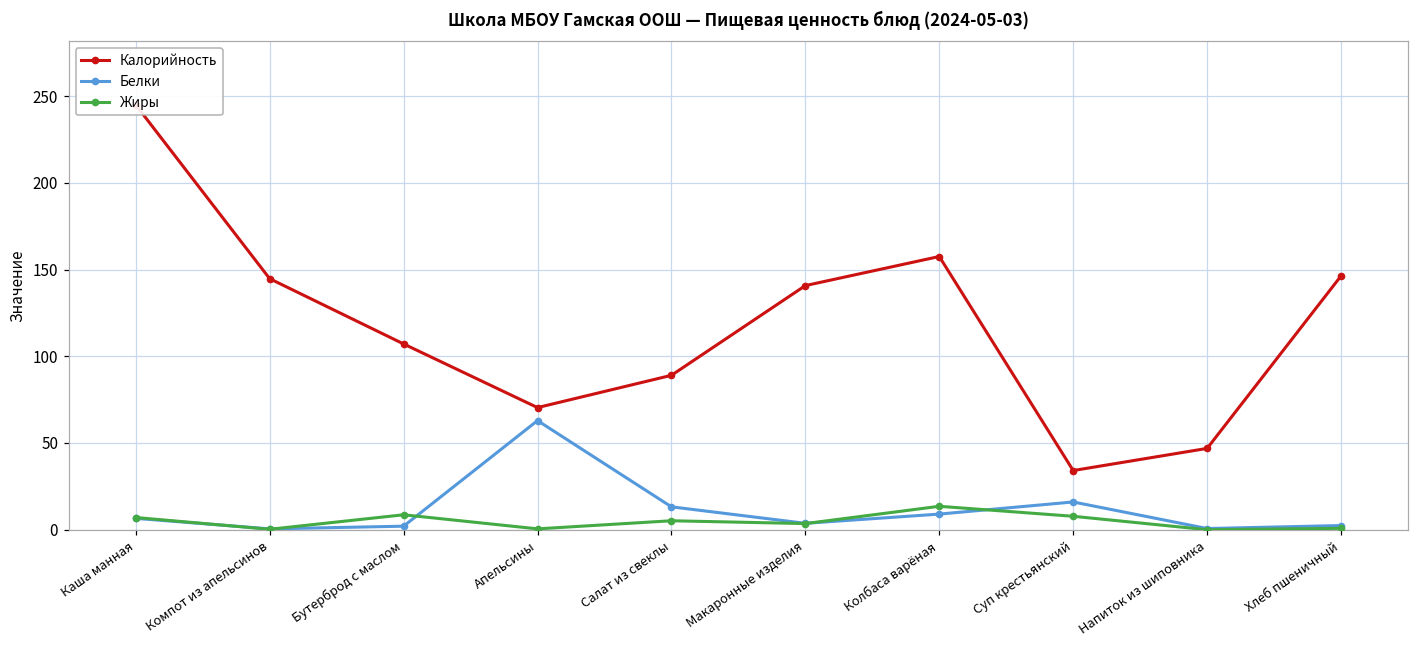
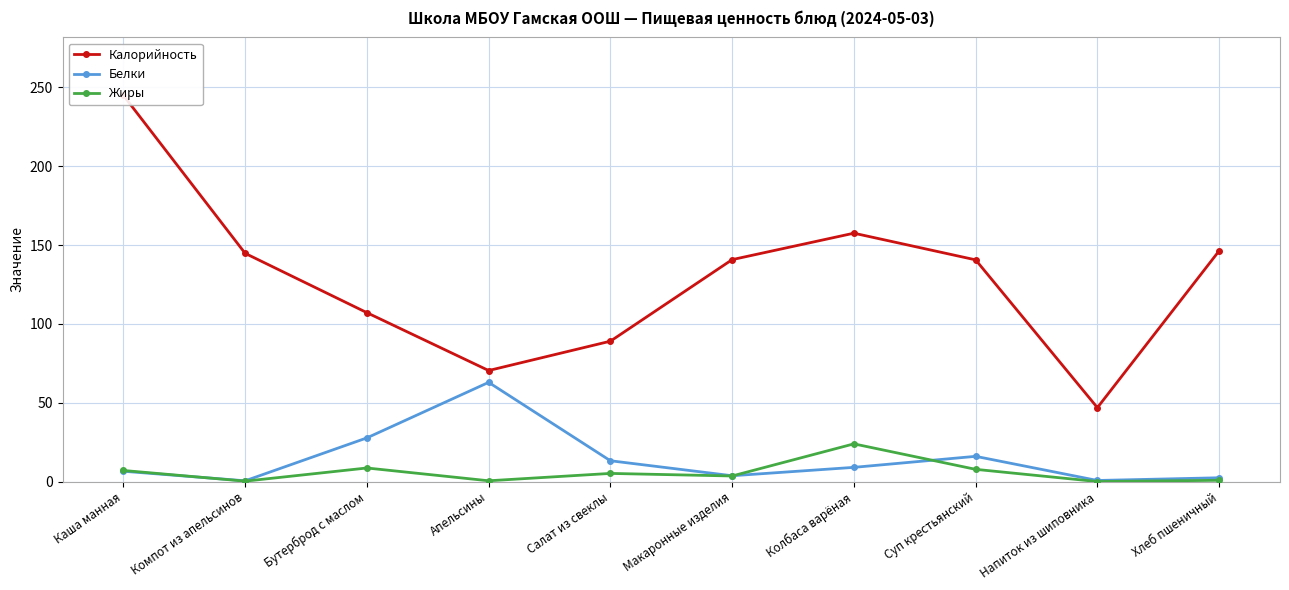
  {
    "Калорийность": {
      "Компот из апельсинов": 145,
      "Бутерброд с маслом": 107,
      "Апельсины": 70,
      "Салат из свеклы": 89,
      "Макаронные изделия": 141,
      "Колбаса варёная": 158,
-     "Суп крестьянский": 34,
+     "Суп крестьянский": 141,
      "Напиток из шиповника": 47,
      "Хлеб пшеничный": 146
    },
    "Белки": {
-     "Бутерброд с маслом": 2,
+     "Бутерброд с маслом": 28,
      "Апельсины": 63,
      "Салат из свеклы": 13,
      "Колбаса варёная": 9,
      "Суп крестьянский": 16
    },
    "Жиры": {
      "Бутерброд с маслом": 9,
      "Апельсины": 0,
      "Салат из свеклы": 5,
-     "Колбаса варёная": 14,
+     "Колбаса варёная": 24,
      "Суп крестьянский": 8
    }
  }
